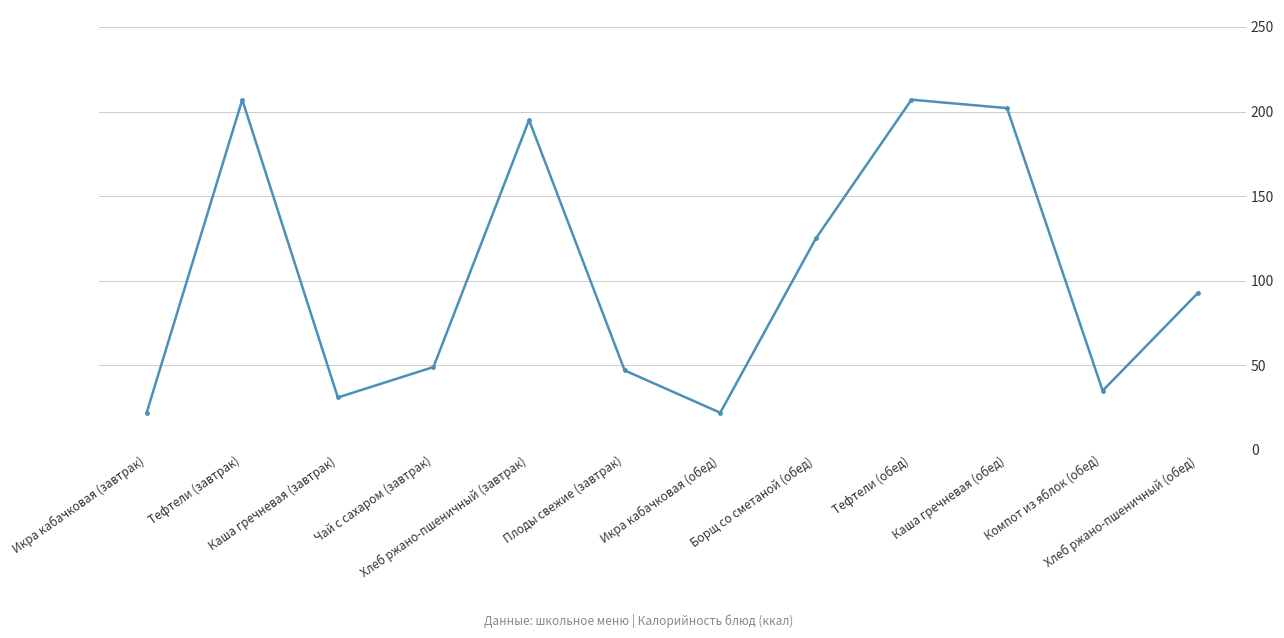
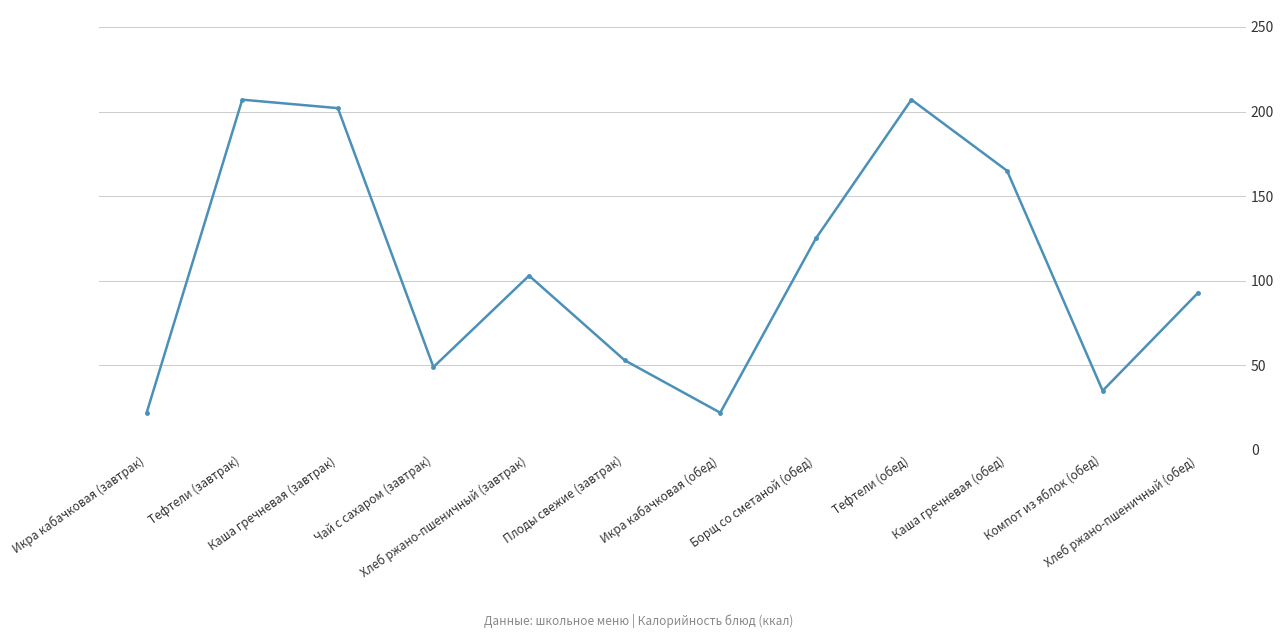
  {
    "Икра кабачковая (завтрак)": 22,
    "Тефтели (завтрак)": 207,
-   "Каша гречневая (завтрак)": 31,
+   "Каша гречневая (завтрак)": 202,
    "Чай с сахаром (завтрак)": 49,
-   "Хлеб ржано-пшеничный (завтрак)": 195,
-   "Плоды свежие (завтрак)": 47,
+   "Хлеб ржано-пшеничный (завтрак)": 103,
+   "Плоды свежие (завтрак)": 53,
    "Икра кабачковая (обед)": 22,
    "Борщ со сметаной (обед)": 125,
    "Тефтели (обед)": 207,
-   "Каша гречневая (обед)": 202,
+   "Каша гречневая (обед)": 165,
    "Компот из яблок (обед)": 35,
    "Хлеб ржано-пшеничный (обед)": 93
  }
